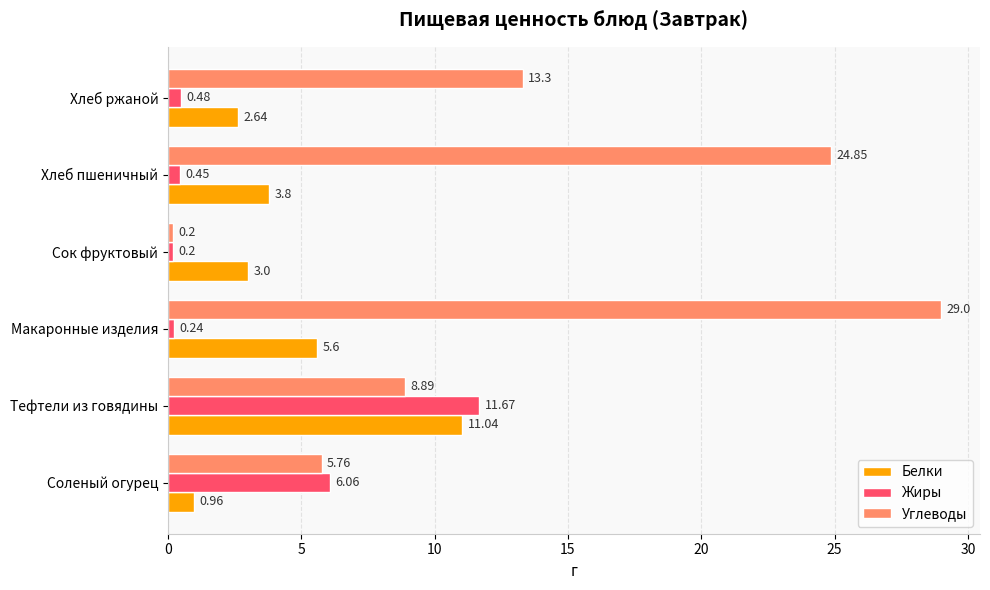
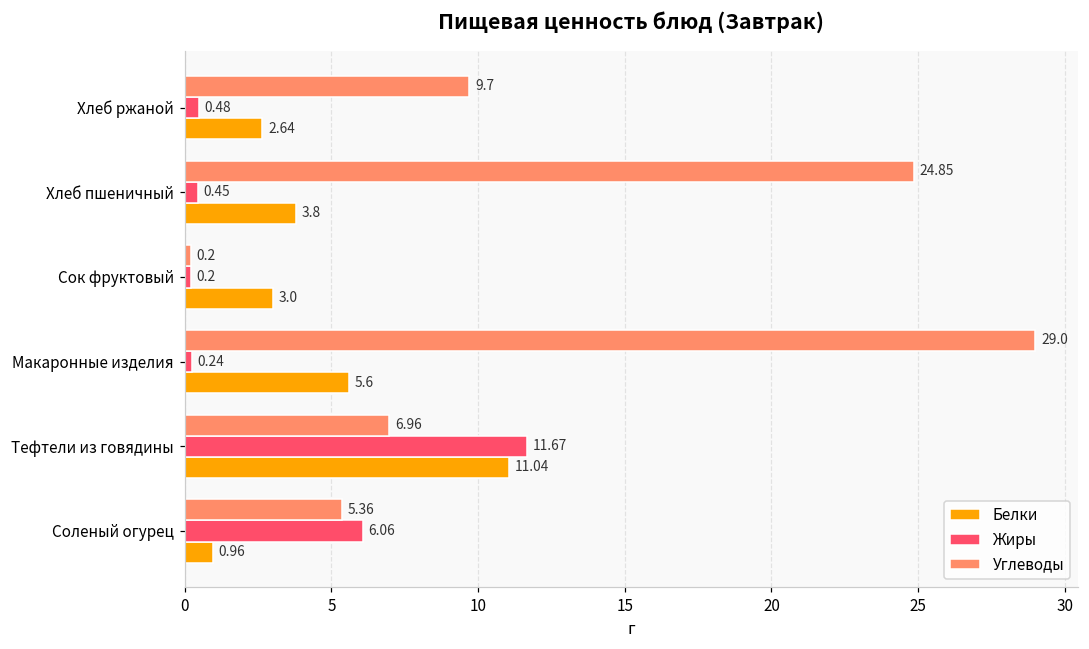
  {
    "Белки": {
      "Хлеб ржаной": 2.64,
      "Хлеб пшеничный": 3.8,
      "Сок фруктовый": 3.0,
      "Макаронные изделия": 5.6,
      "Тефтели из говядины": 11.04,
      "Соленый огурец": 0.96
    },
    "Жиры": {
      "Хлеб ржаной": 0.48,
      "Хлеб пшеничный": 0.45,
      "Сок фруктовый": 0.2,
      "Макаронные изделия": 0.24,
      "Тефтели из говядины": 11.67,
      "Соленый огурец": 6.06
    },
    "Углеводы": {
-     "Хлеб ржаной": 13.3,
+     "Хлеб ржаной": 9.7,
      "Хлеб пшеничный": 24.85,
      "Сок фруктовый": 0.2,
      "Макаронные изделия": 29.0,
-     "Тефтели из говядины": 8.89,
-     "Соленый огурец": 5.76
+     "Тефтели из говядины": 6.96,
+     "Соленый огурец": 5.36
    }
  }
